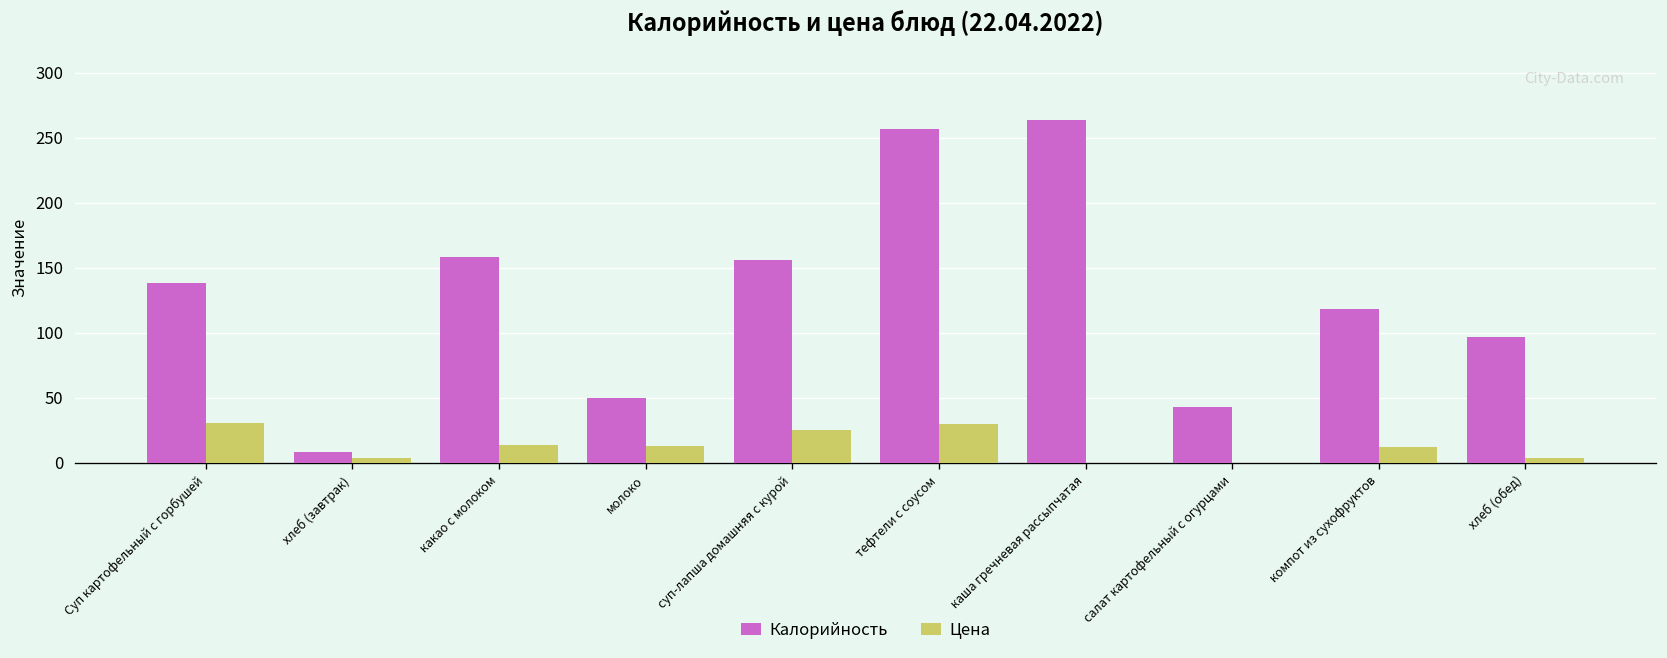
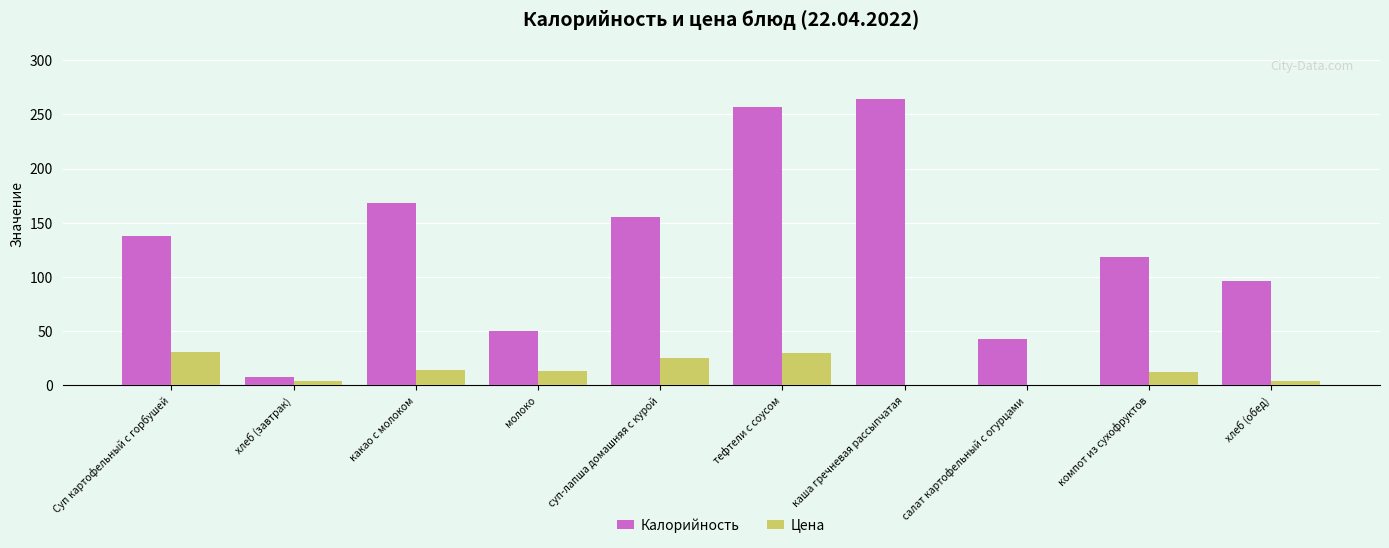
  {
    "Калорийность": {
      "Суп картофельный с горбушей": 138,
      "хлеб (завтрак)": 8,
-     "какао с молоком": 158,
+     "какао с молоком": 168,
      "молоко": 50,
      "суп-лапша домашняя с курой": 156,
      "тефтели с соусом": 257,
      "каша гречневая рассыпчатая": 264,
      "салат картофельный с огурцами": 43,
      "компот из сухофруктов": 118,
      "хлеб (обед)": 97
    },
    "Цена": {
      "Суп картофельный с горбушей": 31,
      "хлеб (завтрак)": 4,
      "какао с молоком": 14,
      "молоко": 13,
      "суп-лапша домашняя с курой": 25,
      "тефтели с соусом": 30,
      "каша гречневая рассыпчатая": 0,
      "салат картофельный с огурцами": 0,
      "компот из сухофруктов": 12,
      "хлеб (обед)": 4
    }
  }
